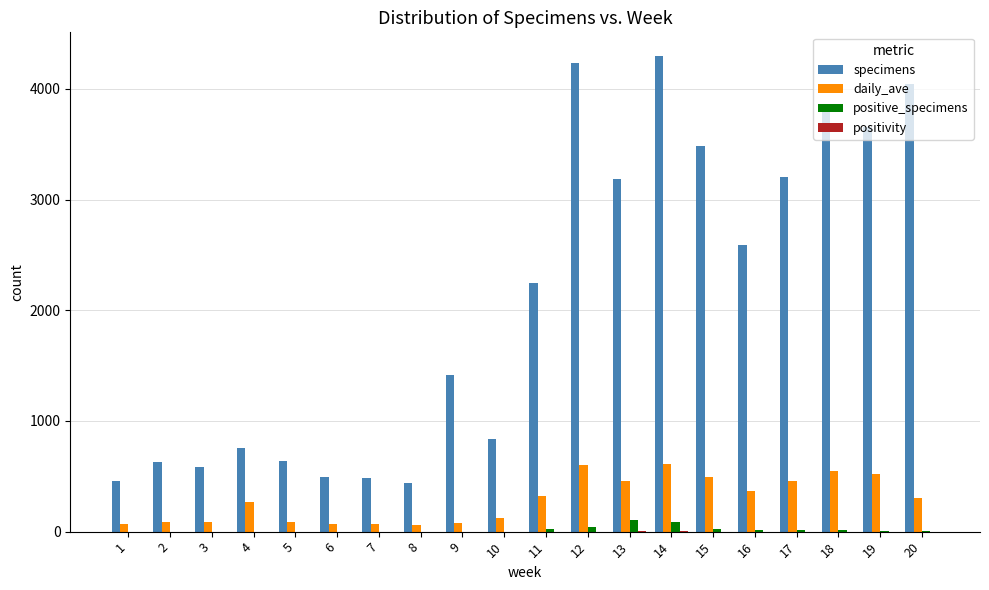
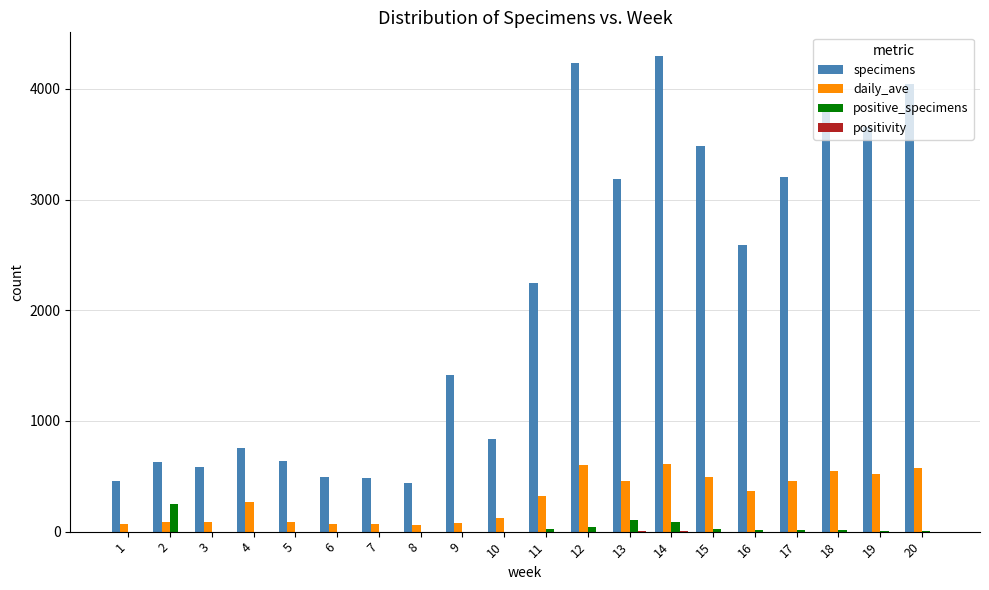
  {
    "specimens": {
      "1": 460,
      "2": 630,
      "3": 580,
      "4": 760,
      "5": 640,
      "6": 490,
      "7": 480,
      "8": 440,
      "9": 1420,
      "10": 830,
      "11": 2250,
      "12": 4230,
      "13": 3180,
      "14": 4300,
      "15": 3490,
      "16": 2590,
      "17": 3210
    },
    "daily_ave": {
      "1": 70,
      "2": 90,
      "3": 80,
      "4": 270,
      "5": 90,
      "6": 70,
      "7": 70,
      "8": 60,
      "9": 80,
      "10": 120,
      "11": 320,
      "12": 600,
      "13": 460,
      "14": 610,
      "15": 500,
      "16": 370,
      "17": 460,
      "18": 550,
      "19": 520,
-     "20": 310
+     "20": 580
    },
    "positive_specimens": {
      "1": 0,
-     "2": 0,
+     "2": 250,
      "3": 0,
      "4": 0,
      "5": 0,
      "6": 0,
      "7": 0,
      "8": 0,
      "9": 0,
      "10": 0,
      "12": 50,
      "13": 110,
      "14": 80,
      "15": 30
    },
    "positivity": {
      "1": 0,
      "2": 0,
      "3": 0,
      "4": 0,
      "5": 0,
      "6": 0,
      "7": 0,
      "8": 0,
      "9": 0,
      "10": 0,
      "20": 0
    }
  }
